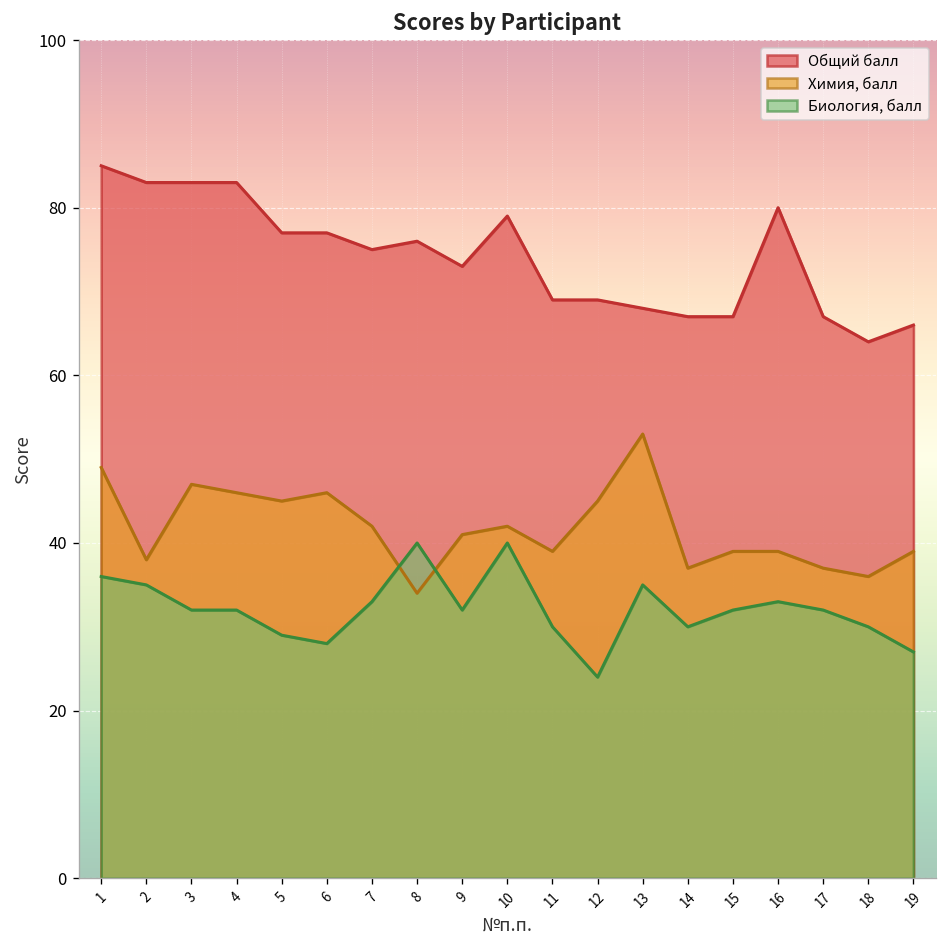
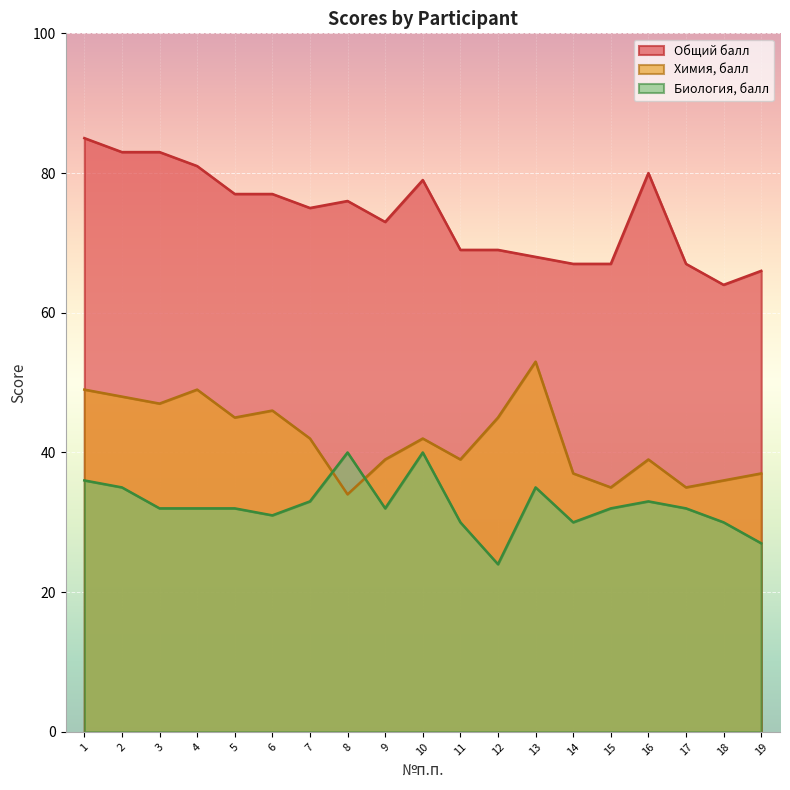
  {
    "Общий балл": {
      "1": 85,
      "2": 83,
      "3": 83,
-     "4": 83,
+     "4": 81,
      "5": 77,
      "6": 77,
      "7": 75,
      "8": 76,
      "9": 73,
      "10": 79,
      "11": 69,
      "12": 69,
      "13": 68,
      "14": 67,
      "15": 67,
      "16": 80,
      "17": 67,
      "18": 64,
      "19": 66
    },
    "Химия, балл": {
      "1": 49,
-     "2": 38,
+     "2": 48,
      "3": 47,
-     "4": 46,
+     "4": 49,
      "5": 45,
      "6": 46,
      "7": 42,
      "8": 34,
-     "9": 41,
+     "9": 39,
      "10": 42,
      "11": 39,
      "12": 45,
      "13": 53,
      "14": 37,
-     "15": 39,
+     "15": 35,
      "16": 39,
-     "17": 37,
+     "17": 35,
      "18": 36,
-     "19": 39
+     "19": 37
    },
    "Биология, балл": {
      "1": 36,
      "2": 35,
      "3": 32,
      "4": 32,
-     "5": 29,
-     "6": 28,
+     "5": 32,
+     "6": 31,
      "7": 33,
      "8": 40,
      "9": 32,
      "10": 40,
      "11": 30,
      "12": 24,
      "13": 35,
      "14": 30,
      "15": 32,
      "16": 33,
      "17": 32,
      "18": 30,
      "19": 27
    }
  }
